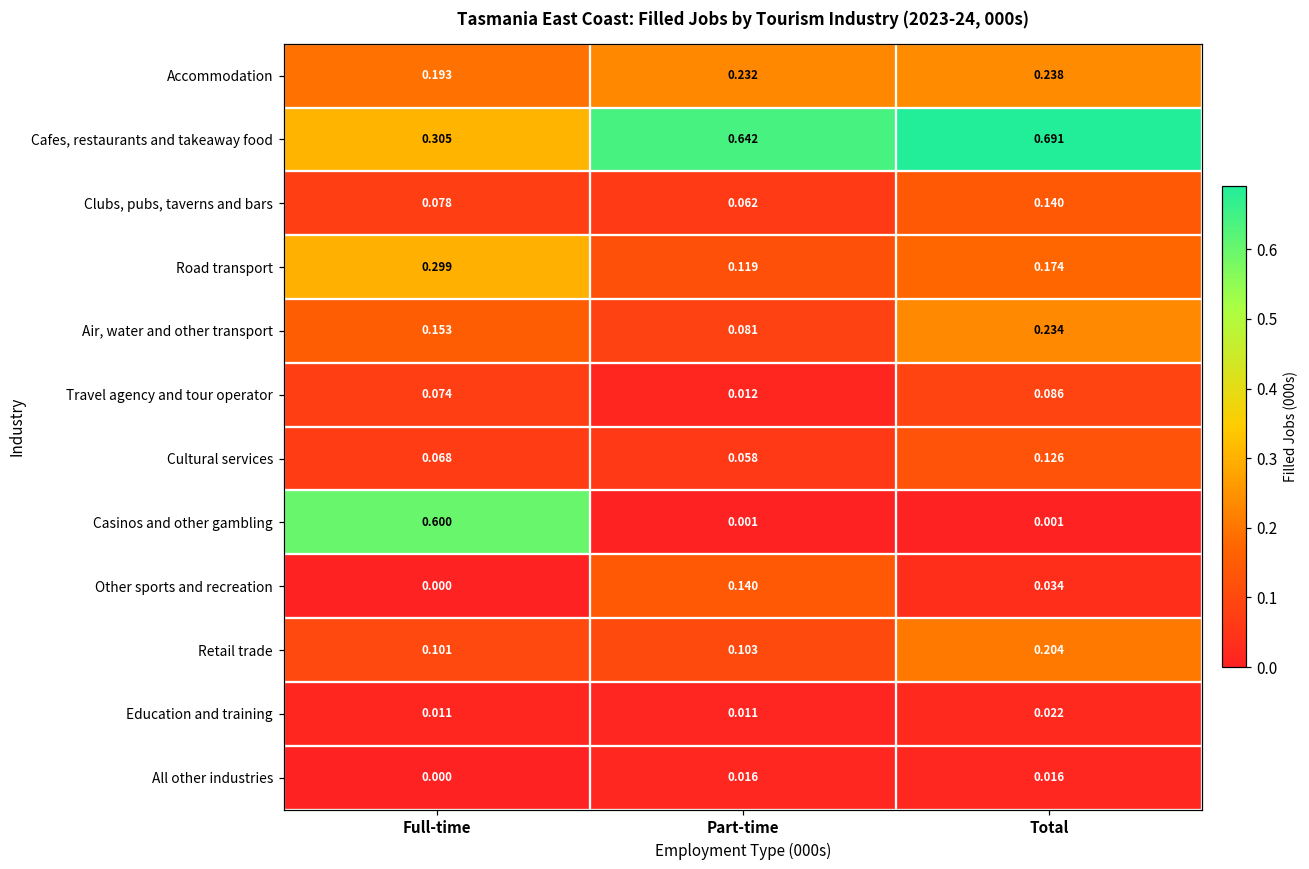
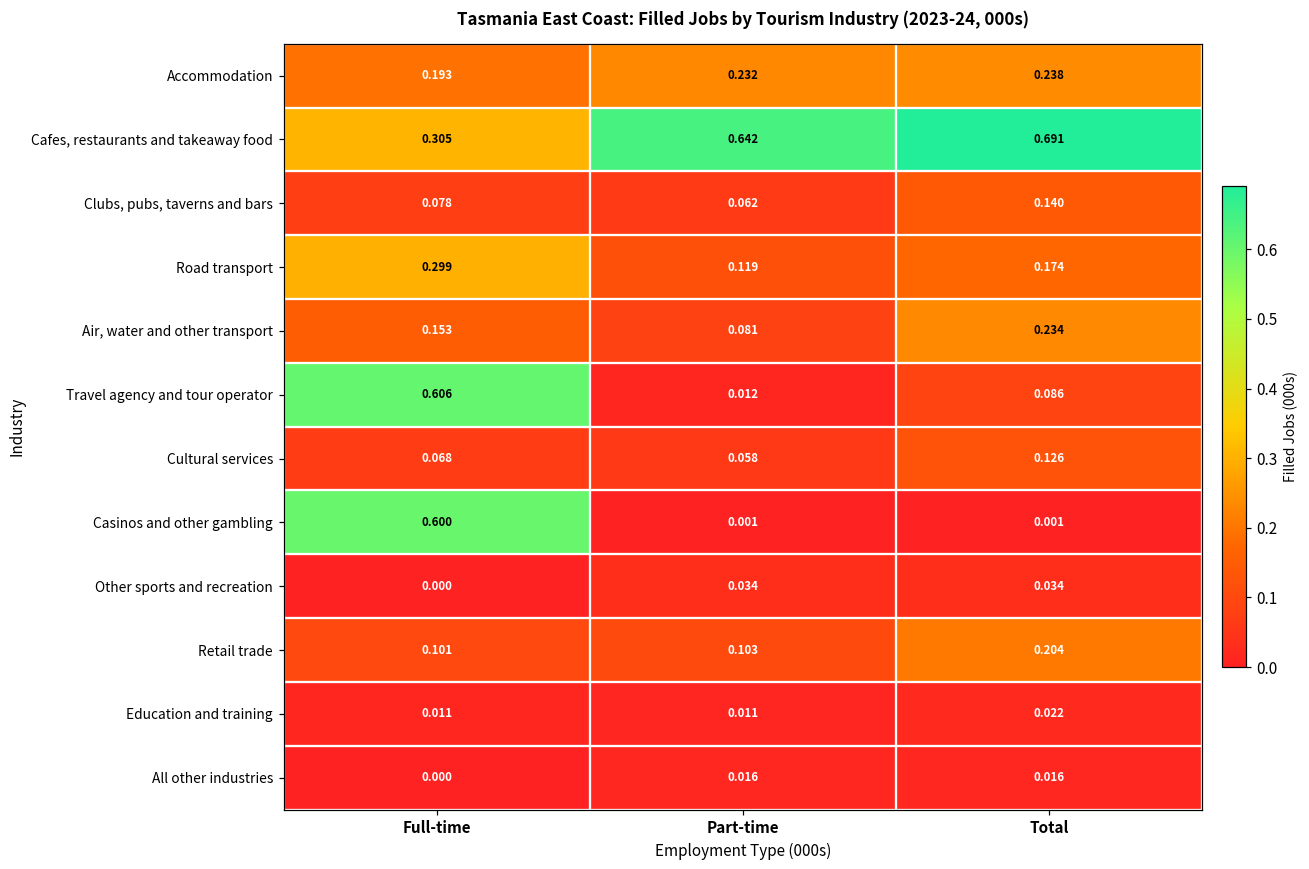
  {
    "Accommodation": {
      "Full-time": 0.193,
      "Part-time": 0.232,
      "Total": 0.238
    },
    "Cafes, restaurants and takeaway food": {
      "Full-time": 0.305,
      "Part-time": 0.642,
      "Total": 0.691
    },
    "Clubs, pubs, taverns and bars": {
      "Full-time": 0.078,
      "Part-time": 0.062,
      "Total": 0.140
    },
    "Road transport": {
      "Full-time": 0.299,
      "Part-time": 0.119,
      "Total": 0.174
    },
    "Air, water and other transport": {
      "Full-time": 0.153,
      "Part-time": 0.081,
      "Total": 0.234
    },
    "Travel agency and tour operator": {
-     "Full-time": 0.074,
+     "Full-time": 0.606,
      "Part-time": 0.012,
      "Total": 0.086
    },
    "Cultural services": {
      "Full-time": 0.068,
      "Part-time": 0.058,
      "Total": 0.126
    },
    "Casinos and other gambling": {
      "Full-time": 0.600,
      "Part-time": 0.001,
      "Total": 0.001
    },
    "Other sports and recreation": {
      "Full-time": 0.000,
-     "Part-time": 0.140,
+     "Part-time": 0.034,
      "Total": 0.034
    },
    "Retail trade": {
      "Full-time": 0.101,
      "Part-time": 0.103,
      "Total": 0.204
    },
    "Education and training": {
      "Full-time": 0.011,
      "Part-time": 0.011,
      "Total": 0.022
    },
    "All other industries": {
      "Full-time": 0.000,
      "Part-time": 0.016,
      "Total": 0.016
    }
  }
